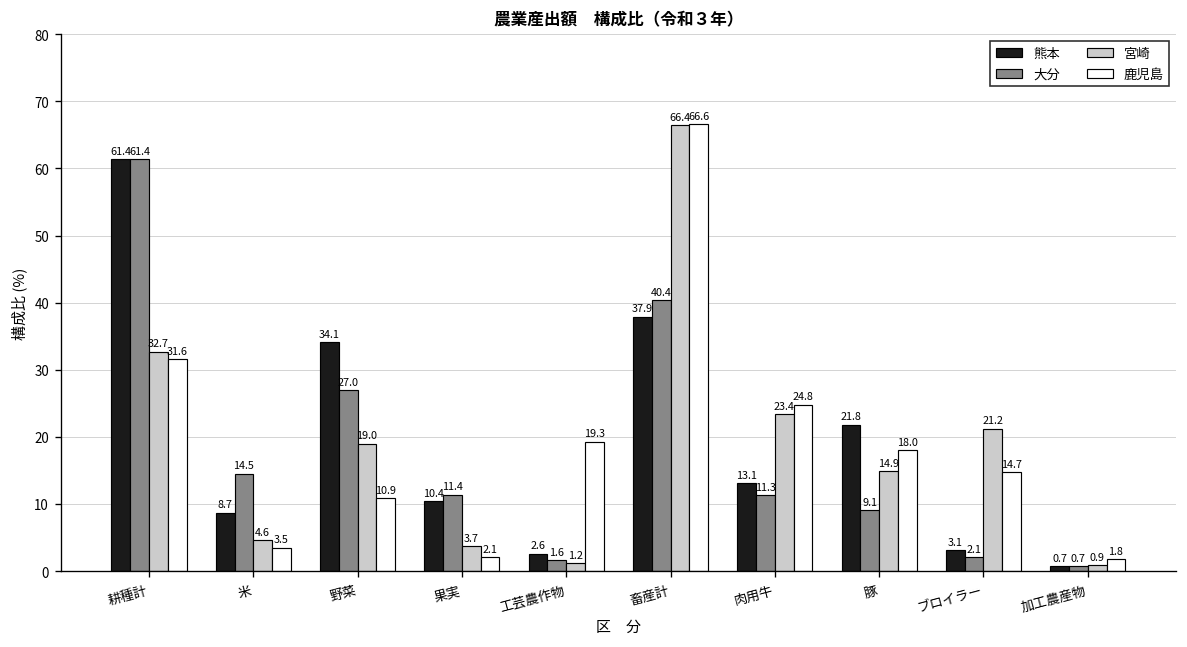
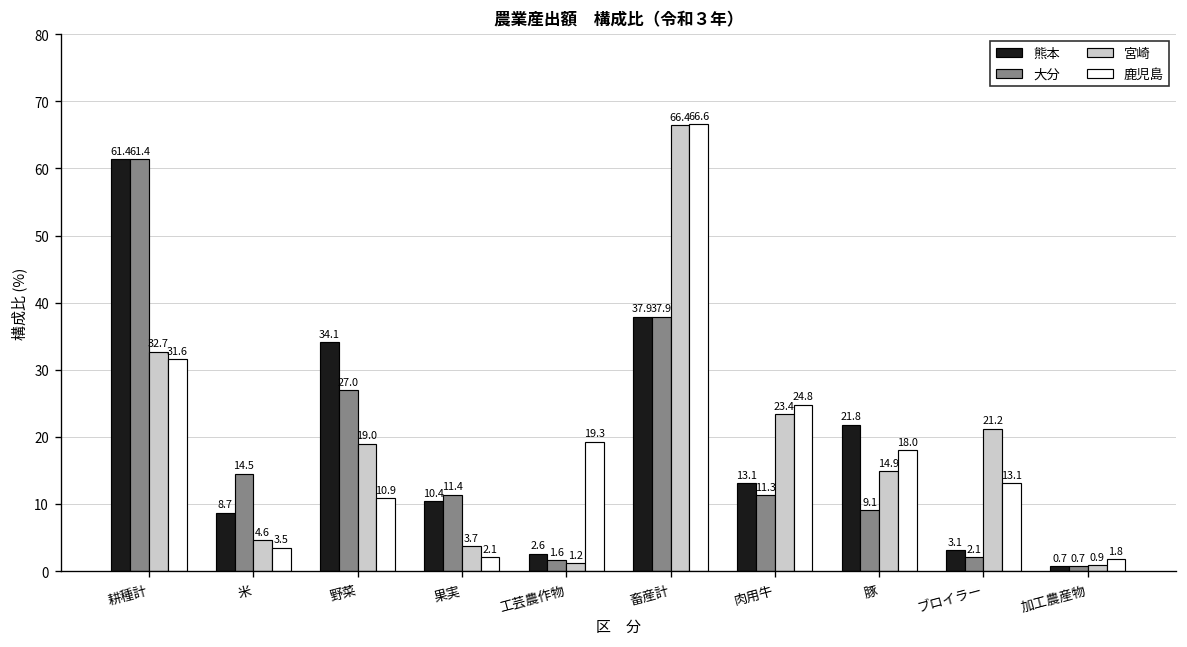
  {
    "熊本": {
      "耕種計": 61.4,
      "米": 8.7,
      "野菜": 34.1,
      "果実": 10.4,
      "工芸農作物": 2.6,
      "畜産計": 37.9,
      "肉用牛": 13.1,
      "豚": 21.8,
      "ブロイラー": 3.1,
      "加工農産物": 0.7
    },
    "大分": {
      "耕種計": 61.4,
      "米": 14.5,
      "野菜": 27.0,
      "果実": 11.4,
      "工芸農作物": 1.6,
-     "畜産計": 40.4,
+     "畜産計": 37.9,
      "肉用牛": 11.3,
      "豚": 9.1,
      "ブロイラー": 2.1,
      "加工農産物": 0.7
    },
    "宮崎": {
      "耕種計": 32.7,
      "米": 4.6,
      "野菜": 19.0,
      "果実": 3.7,
      "工芸農作物": 1.2,
      "畜産計": 66.4,
      "肉用牛": 23.4,
      "豚": 14.9,
      "ブロイラー": 21.2,
      "加工農産物": 0.9
    },
    "鹿児島": {
      "耕種計": 31.6,
      "米": 3.5,
      "野菜": 10.9,
      "果実": 2.1,
      "工芸農作物": 19.3,
      "畜産計": 66.6,
      "肉用牛": 24.8,
      "豚": 18.0,
-     "ブロイラー": 14.7,
+     "ブロイラー": 13.1,
      "加工農産物": 1.8
    }
  }
